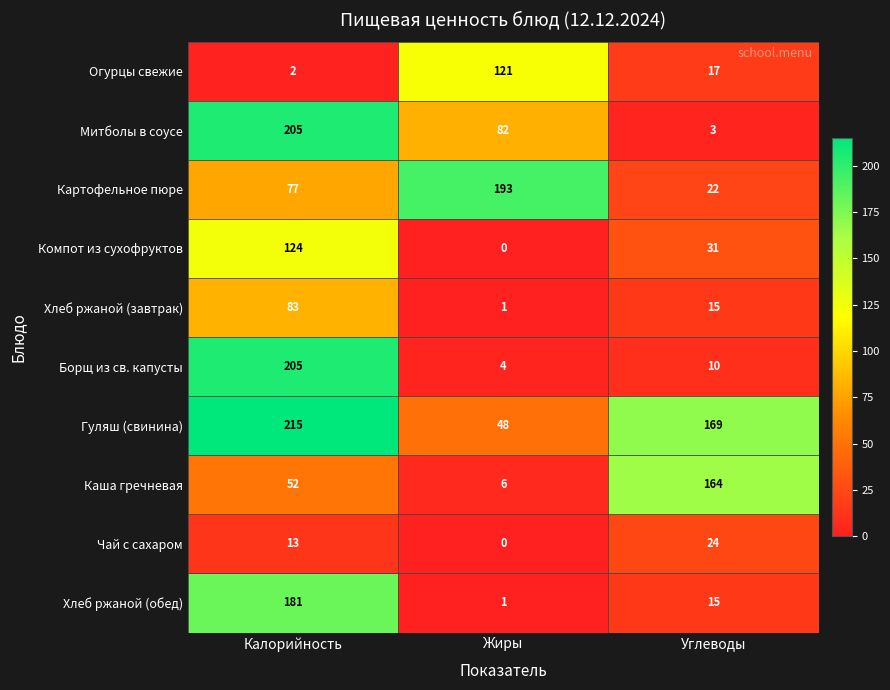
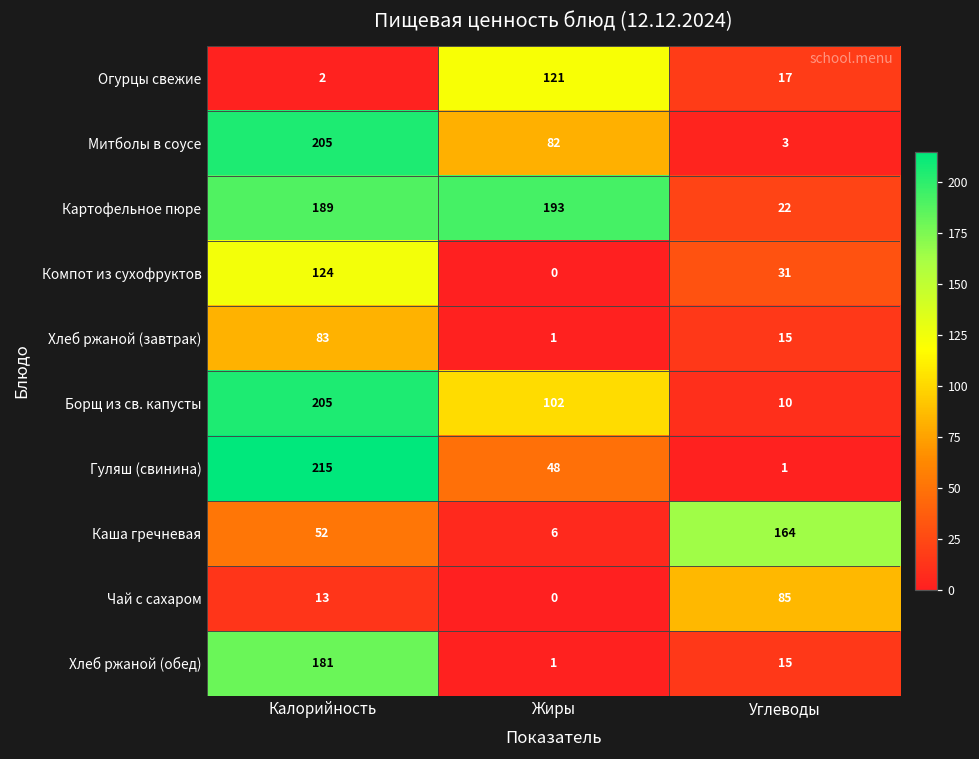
  {
    "Огурцы свежие": {
      "Калорийность": 2,
      "Жиры": 121
    },
    "Митболы в соусе": {
      "Калорийность": 205,
      "Жиры": 82,
      "Углеводы": 3
    },
    "Картофельное пюре": {
-     "Калорийность": 77,
+     "Калорийность": 189,
      "Жиры": 193,
      "Углеводы": 22
    },
    "Компот из сухофруктов": {
      "Калорийность": 124,
      "Жиры": 0,
      "Углеводы": 31
    },
    "Хлеб ржаной (завтрак)": {
      "Калорийность": 83,
      "Жиры": 1,
      "Углеводы": 15
    },
    "Борщ из св. капусты": {
      "Калорийность": 205,
-     "Жиры": 4,
+     "Жиры": 102,
      "Углеводы": 10
    },
    "Гуляш (свинина)": {
      "Калорийность": 215,
      "Жиры": 48,
-     "Углеводы": 169
+     "Углеводы": 1
    },
    "Каша гречневая": {
      "Калорийность": 52,
      "Жиры": 6,
      "Углеводы": 164
    },
    "Чай с сахаром": {
      "Калорийность": 13,
      "Жиры": 0,
-     "Углеводы": 24
+     "Углеводы": 85
    },
    "Хлеб ржаной (обед)": {
      "Калорийность": 181,
      "Жиры": 1,
      "Углеводы": 15
    }
  }
